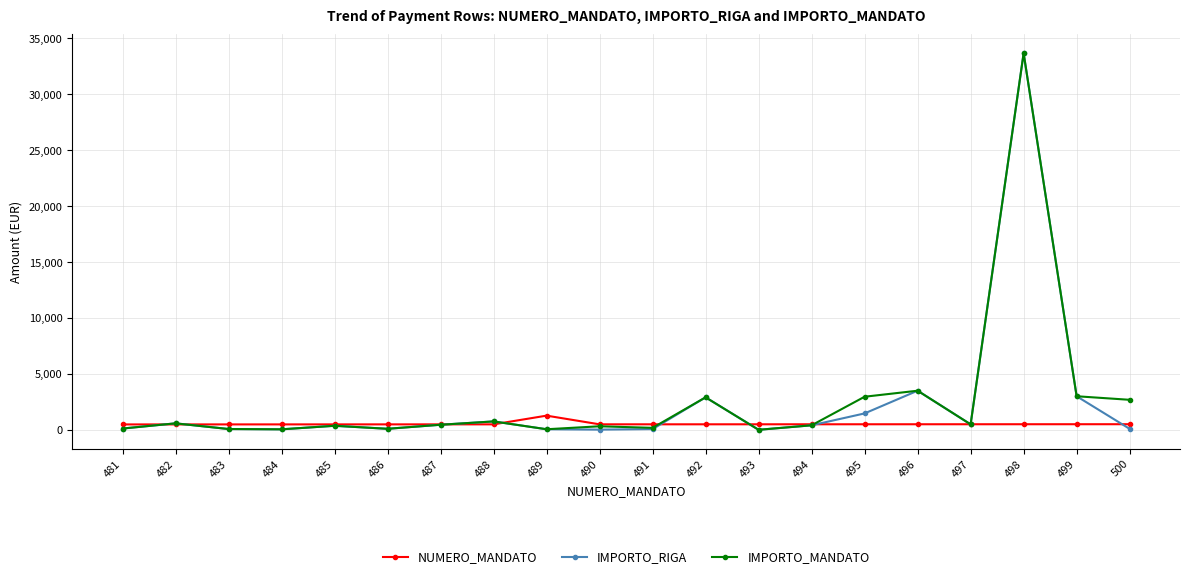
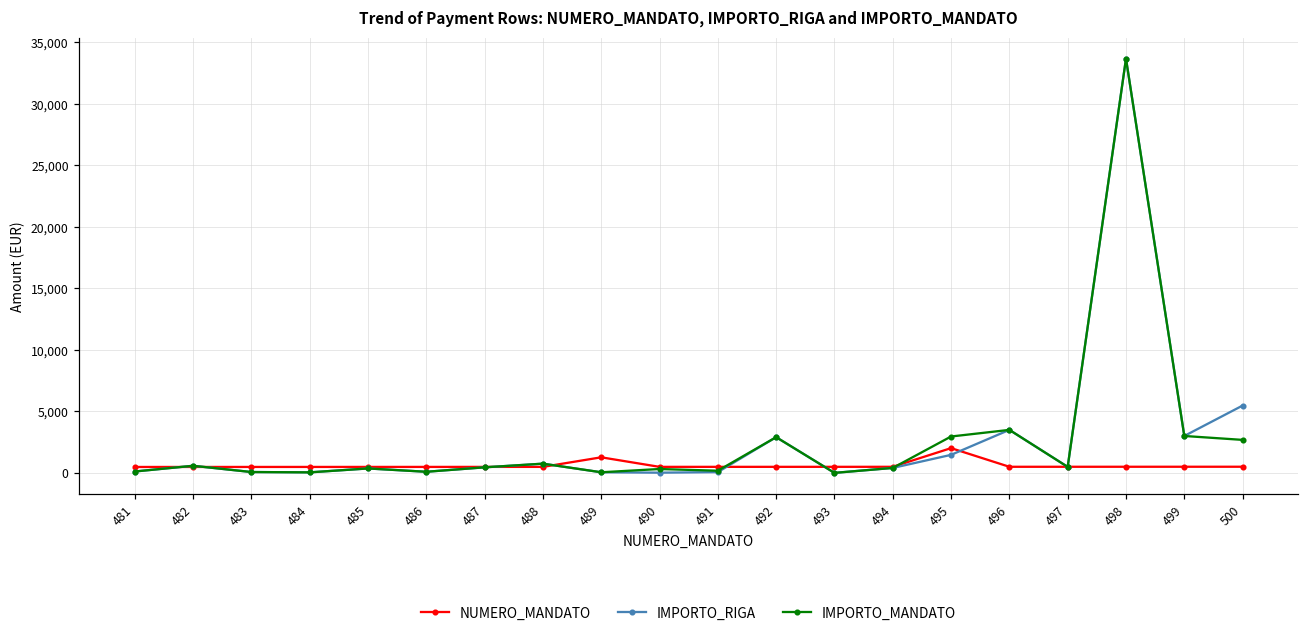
  {
    "NUMERO_MANDATO": {
      "481": "500",
      "483": "500",
      "484": "500",
      "486": "500",
      "488": "500",
      "489": "1,300",
      "491": "500",
      "492": "500",
      "493": "500",
-     "495": "500",
+     "495": "2,000",
      "496": "500",
      "498": "500",
      "499": "500",
      "500": "500"
    },
    "IMPORTO_RIGA": {
      "490": "0",
      "495": "1,500",
-     "500": "100"
+     "500": "5,500"
    },
    "IMPORTO_MANDATO": {
      "495": "3,000",
      "500": "2,700"
    }
  }
